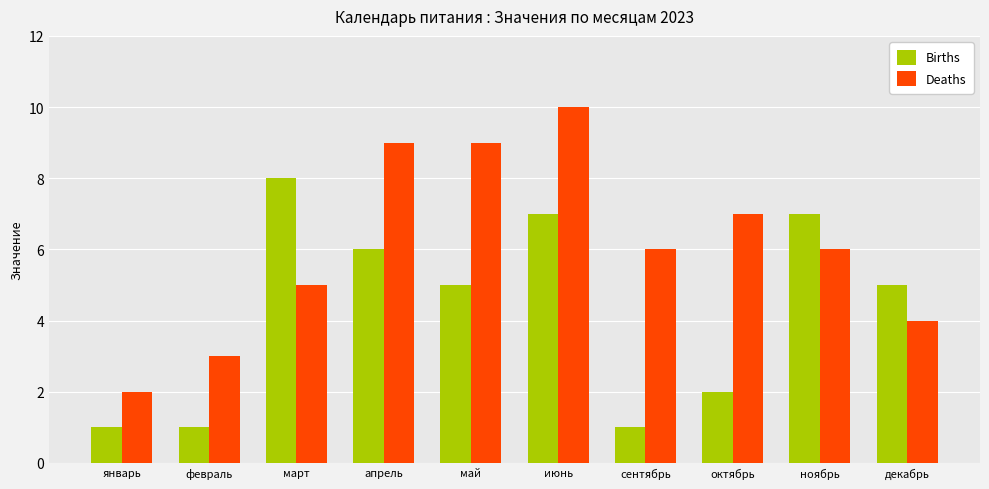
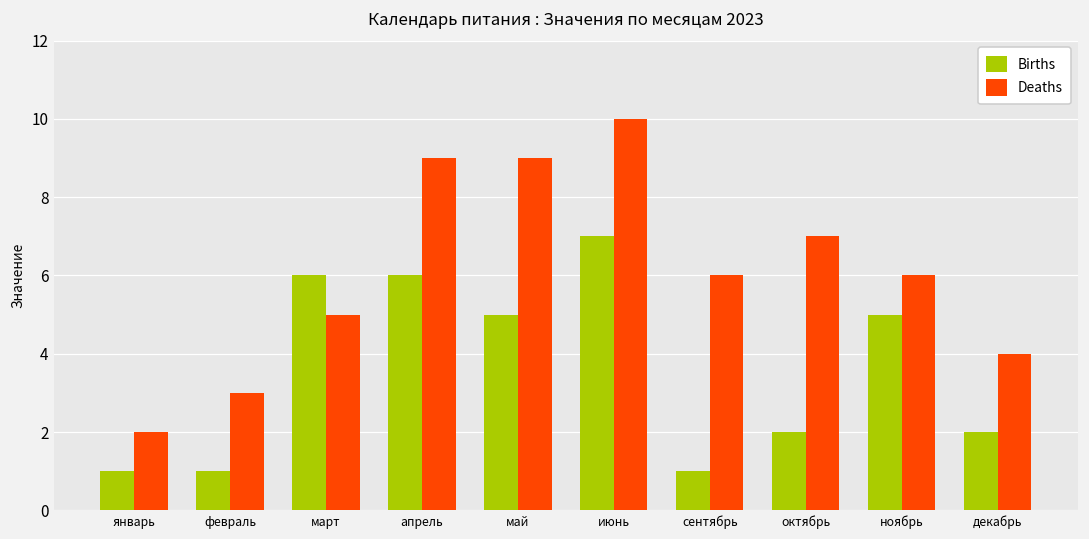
  {
    "Births": {
      "январь": 1,
      "февраль": 1,
-     "март": 8,
+     "март": 6,
      "апрель": 6,
      "май": 5,
      "июнь": 7,
      "сентябрь": 1,
      "октябрь": 2,
-     "ноябрь": 7,
-     "декабрь": 5
+     "ноябрь": 5,
+     "декабрь": 2
    },
    "Deaths": {
      "январь": 2,
      "февраль": 3,
      "март": 5,
      "апрель": 9,
      "май": 9,
      "июнь": 10,
      "сентябрь": 6,
      "октябрь": 7,
      "ноябрь": 6,
      "декабрь": 4
    }
  }
